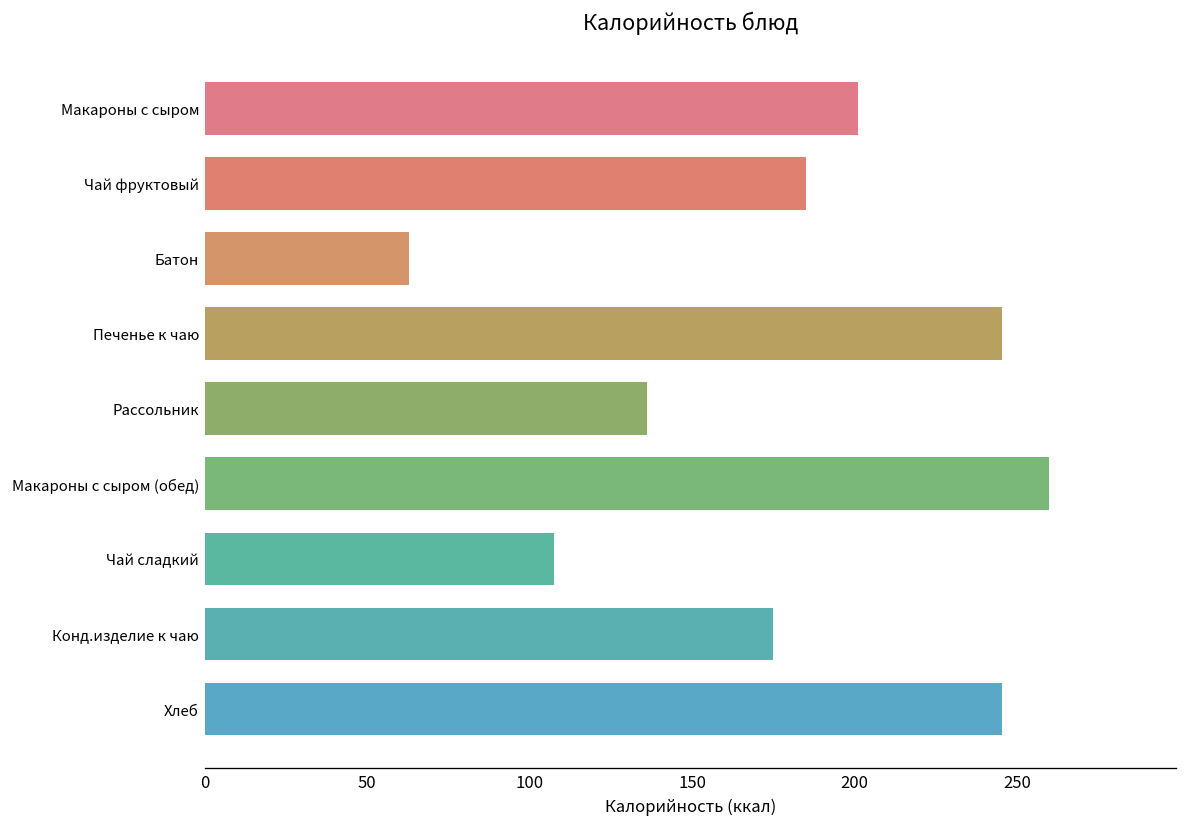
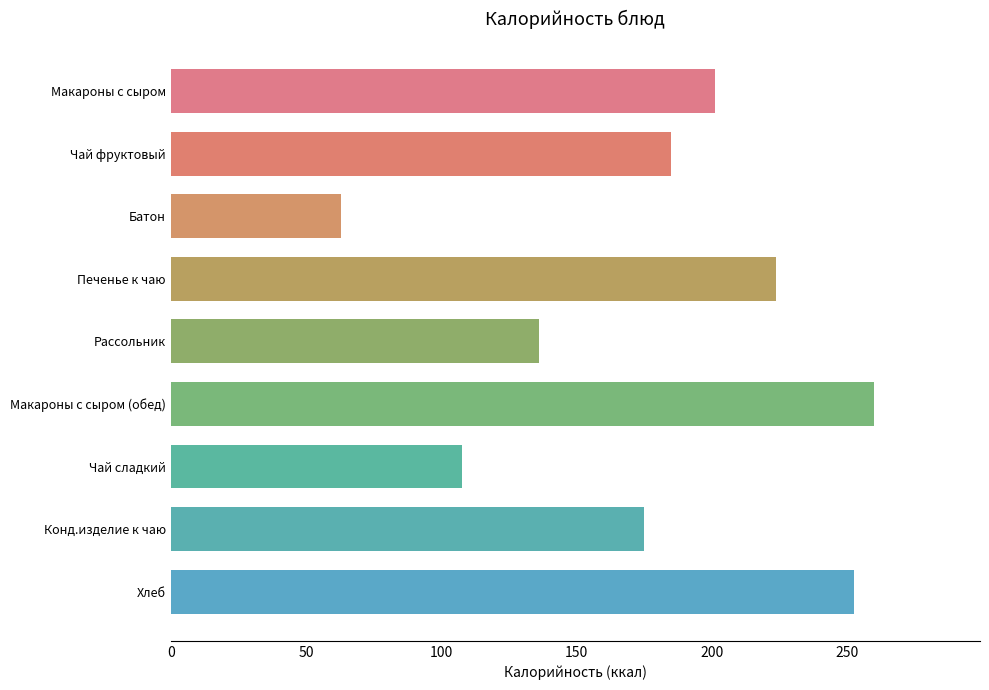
  {
    "Макароны с сыром": 201,
    "Чай фруктовый": 185,
    "Батон": 63,
-   "Печенье к чаю": 245,
+   "Печенье к чаю": 224,
    "Рассольник": 136,
    "Макароны с сыром (обед)": 260,
    "Чай сладкий": 108,
    "Конд.изделие к чаю": 175,
-   "Хлеб": 245
+   "Хлеб": 253
  }
